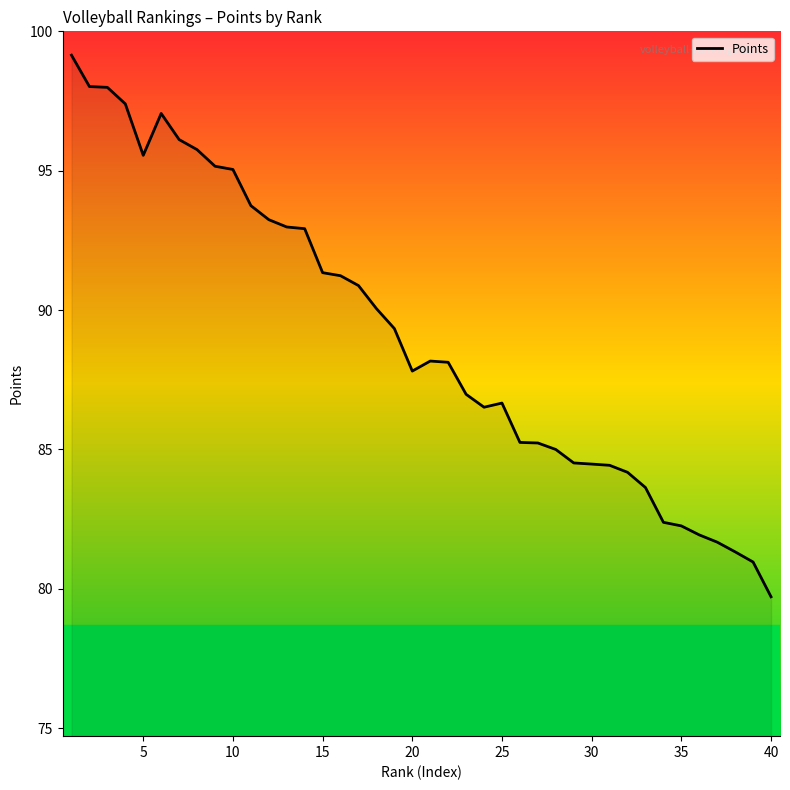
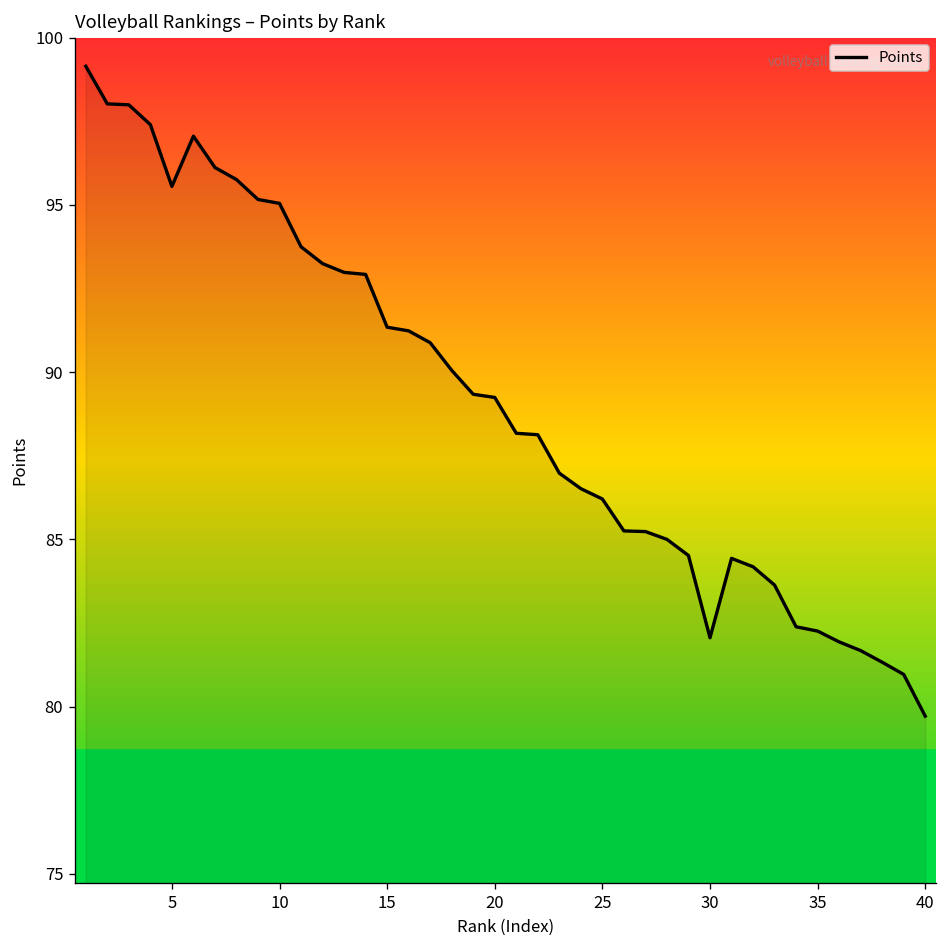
  {
    "5": 95.6,
    "10": 95.0,
    "15": 91.3,
-   "20": 87.8,
-   "25": 86.7,
-   "30": 84.5,
+   "20": 89.2,
+   "25": 86.2,
+   "30": 82.1,
    "35": 82.3,
    "40": 79.7
  }
